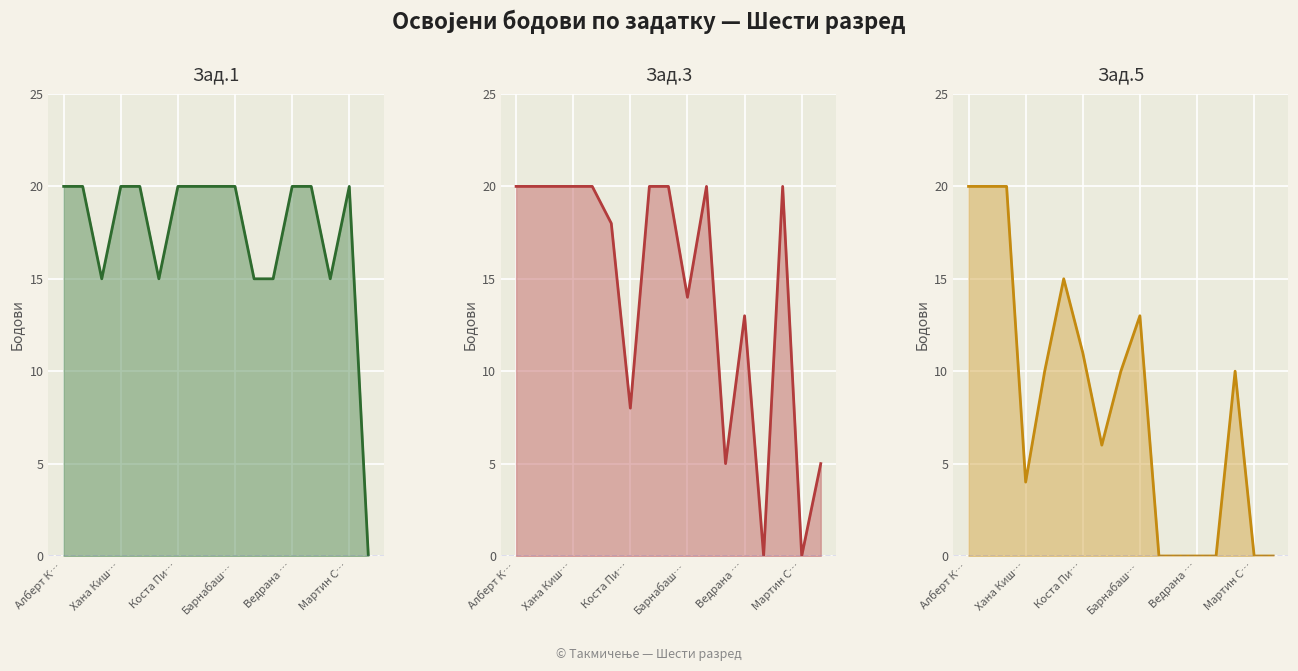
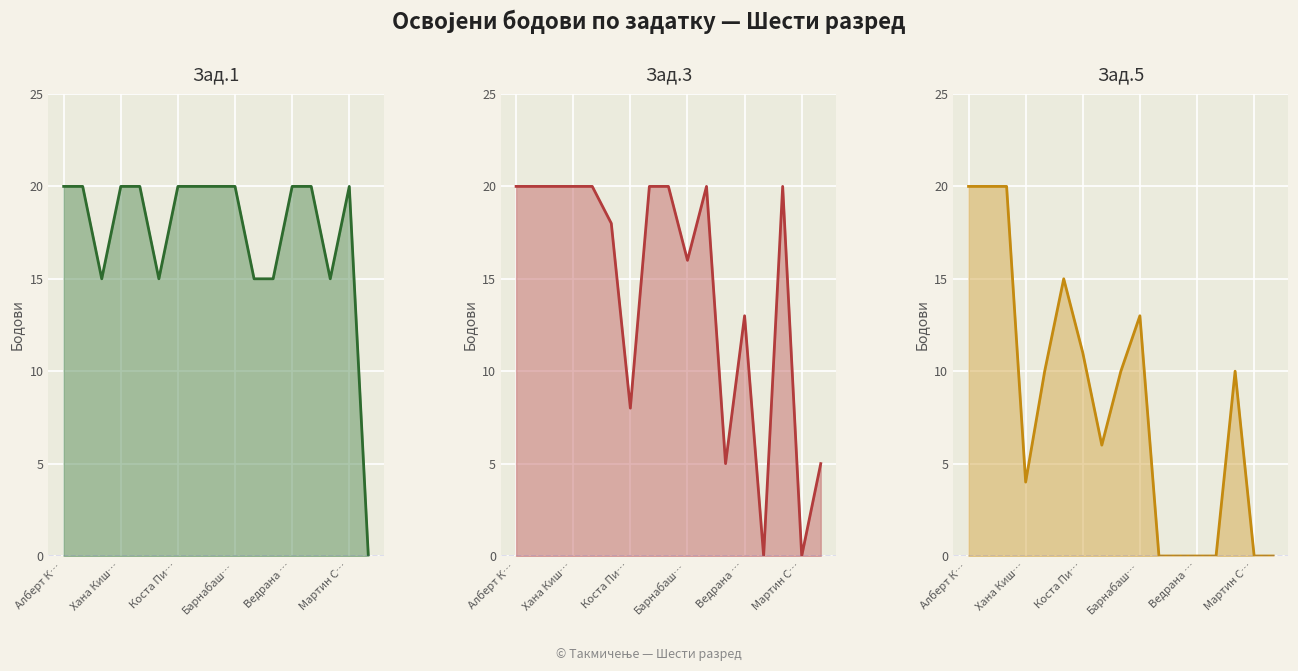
  {
    "Зад.1": {
      "Алберт К…": 20.0,
      "Хана Киш…": 20.0,
      "Коста Пи…": 20.0,
      "Барнабаш…": 20.0,
      "Ведрана …": 20.0,
      "Мартин С…": 20.0
    },
    "Зад.3": {
      "Алберт К…": 20,
      "Хана Киш…": 20,
      "Коста Пи…": 8,
-     "Барнабаш…": 14,
+     "Барнабаш…": 16,
      "Ведрана …": 13,
      "Мартин С…": 0
    },
    "Зад.5": {
      "Алберт К…": 20.0,
      "Хана Киш…": 4.0,
      "Коста Пи…": 11.0,
      "Барнабаш…": 13.0,
      "Ведрана …": 0.0,
      "Мартин С…": 0.0
    }
  }
